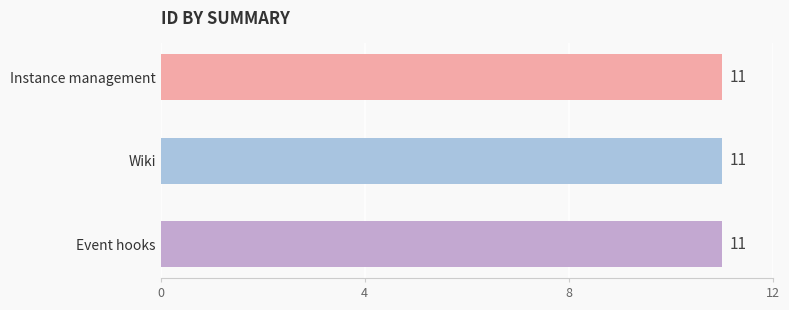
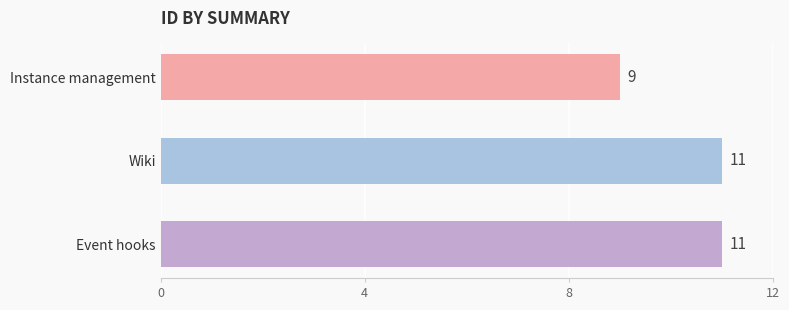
  {
-   "Instance management": 11,
+   "Instance management": 9,
    "Wiki": 11,
    "Event hooks": 11
  }
